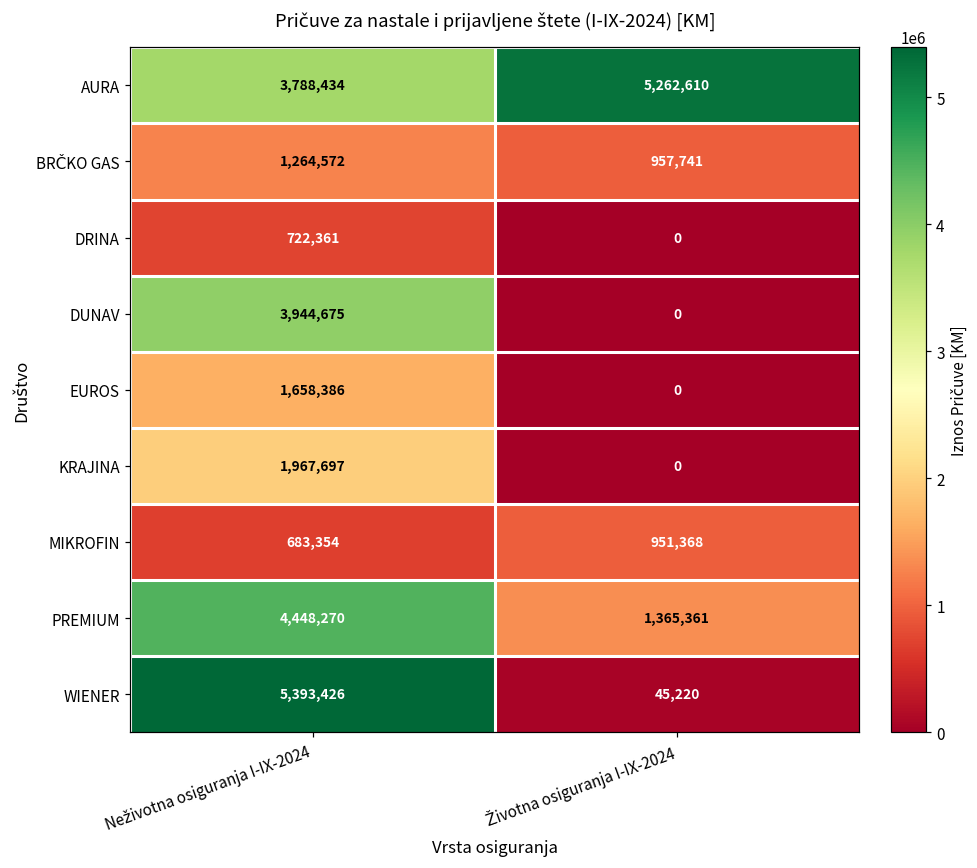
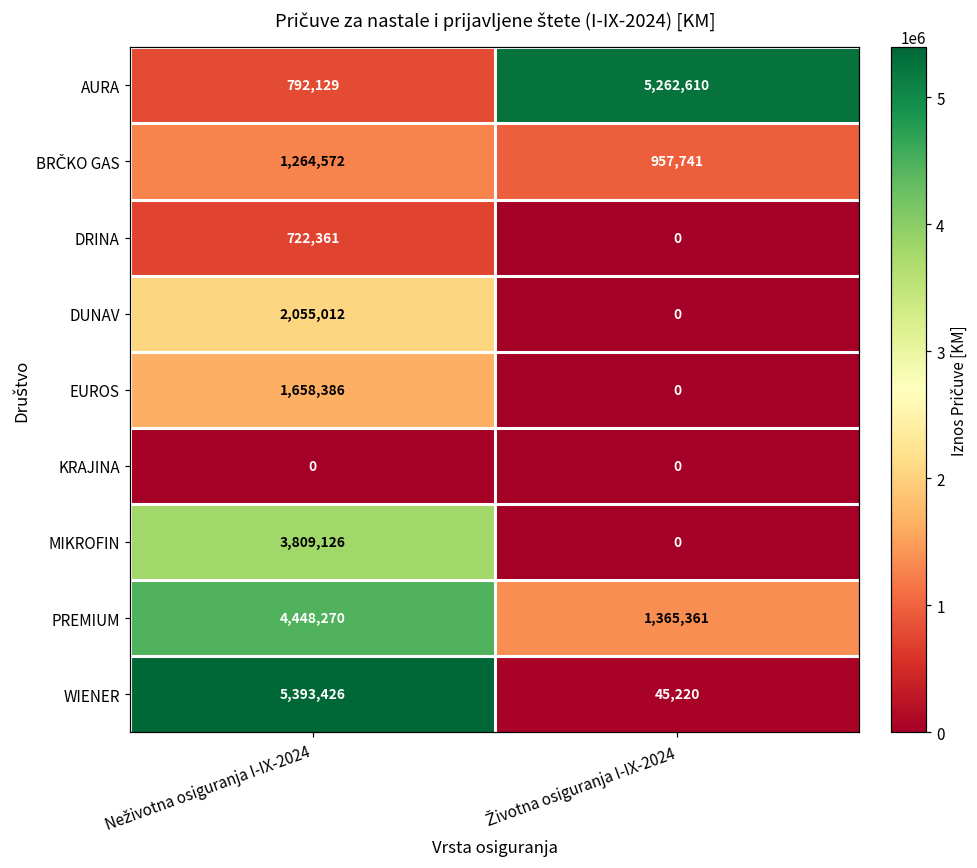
  {
    "AURA": {
-     "Neživotna osiguranja I-IX-2024": "3,788,434",
+     "Neživotna osiguranja I-IX-2024": "792,129",
      "Životna osiguranja I-IX-2024": "5,262,610"
    },
    "BRČKO GAS": {
      "Neživotna osiguranja I-IX-2024": "1,264,572",
      "Životna osiguranja I-IX-2024": "957,741"
    },
    "DRINA": {
      "Neživotna osiguranja I-IX-2024": "722,361",
      "Životna osiguranja I-IX-2024": "0"
    },
    "DUNAV": {
-     "Neživotna osiguranja I-IX-2024": "3,944,675",
+     "Neživotna osiguranja I-IX-2024": "2,055,012",
      "Životna osiguranja I-IX-2024": "0"
    },
    "EUROS": {
      "Neživotna osiguranja I-IX-2024": "1,658,386",
      "Životna osiguranja I-IX-2024": "0"
    },
    "KRAJINA": {
-     "Neživotna osiguranja I-IX-2024": "1,967,697",
+     "Neživotna osiguranja I-IX-2024": "0",
      "Životna osiguranja I-IX-2024": "0"
    },
    "MIKROFIN": {
-     "Neživotna osiguranja I-IX-2024": "683,354",
-     "Životna osiguranja I-IX-2024": "951,368"
+     "Neživotna osiguranja I-IX-2024": "3,809,126",
+     "Životna osiguranja I-IX-2024": "0"
    },
    "PREMIUM": {
      "Neživotna osiguranja I-IX-2024": "4,448,270",
      "Životna osiguranja I-IX-2024": "1,365,361"
    },
    "WIENER": {
      "Neživotna osiguranja I-IX-2024": "5,393,426",
      "Životna osiguranja I-IX-2024": "45,220"
    }
  }
